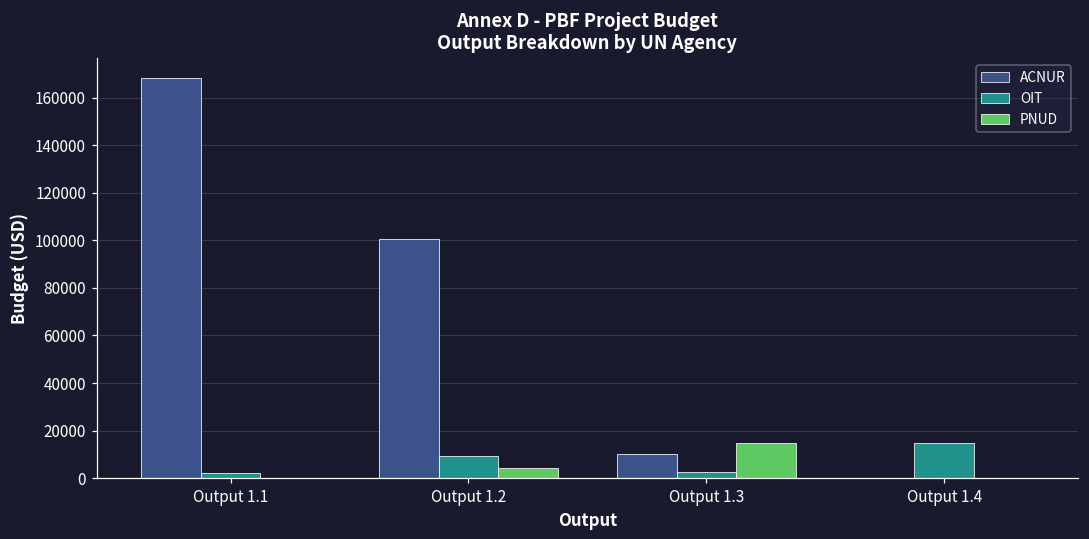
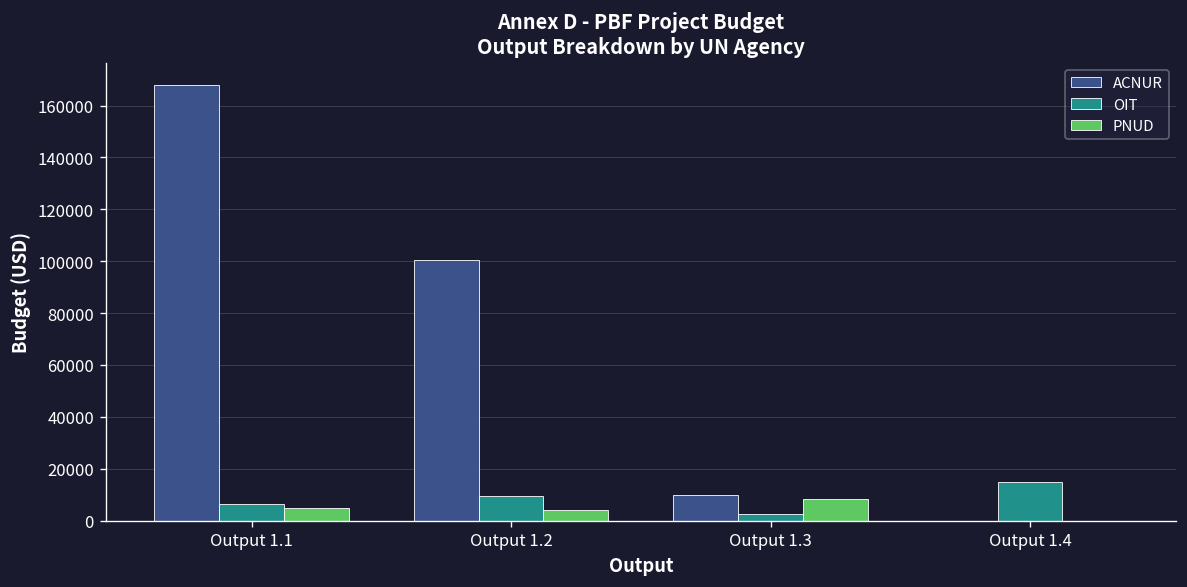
  {
    "ACNUR": {
      "Output 1.1": 168000,
      "Output 1.2": 101000,
      "Output 1.3": 10000,
      "Output 1.4": 0
    },
    "OIT": {
-     "Output 1.1": 2000,
+     "Output 1.1": 6000,
      "Output 1.2": 9000,
      "Output 1.3": 3000,
      "Output 1.4": 15000
    },
    "PNUD": {
-     "Output 1.1": 0,
+     "Output 1.1": 5000,
      "Output 1.2": 4000,
-     "Output 1.3": 15000,
+     "Output 1.3": 8000,
      "Output 1.4": 0
    }
  }
